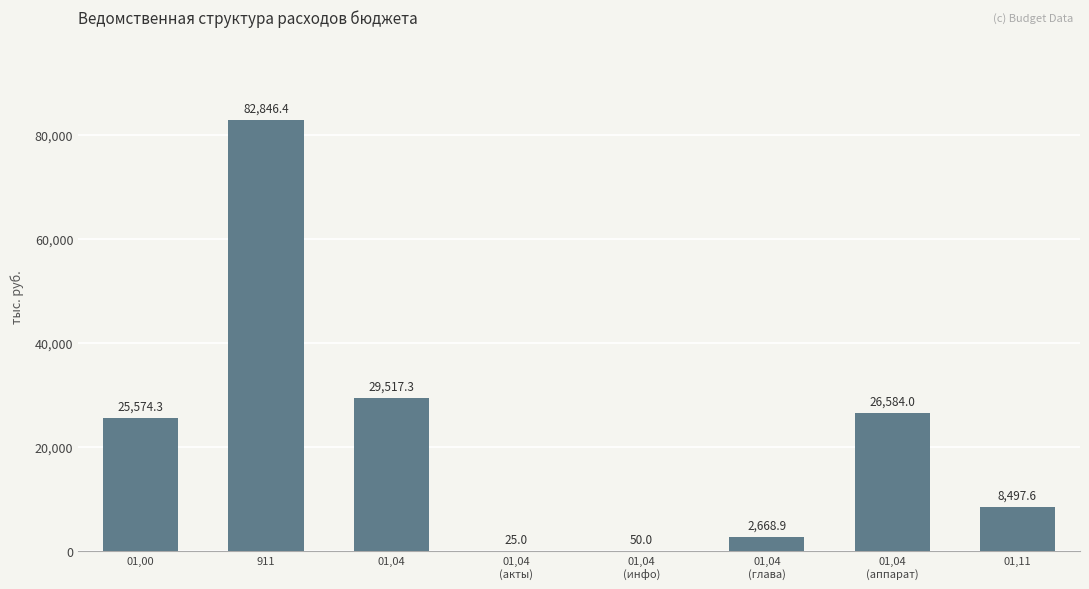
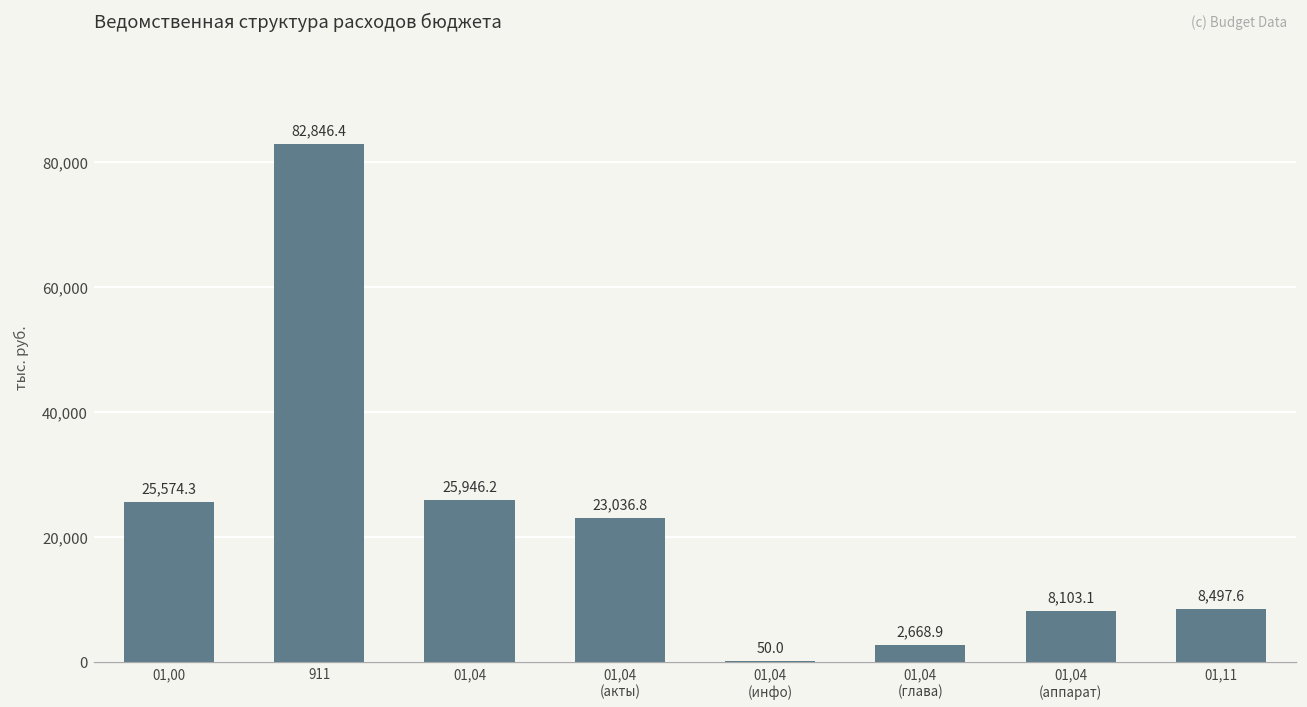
  {
    "01,00": "25,574.3",
    "911": "82,846.4",
-   "01,04": "29,517.3",
-   "01,04 (акты)": "25.0",
+   "01,04": "25,946.2",
+   "01,04 (акты)": "23,036.8",
    "01,04 (инфо)": "50.0",
    "01,04 (глава)": "2,668.9",
-   "01,04 (аппарат)": "26,584.0",
+   "01,04 (аппарат)": "8,103.1",
    "01,11": "8,497.6"
  }
